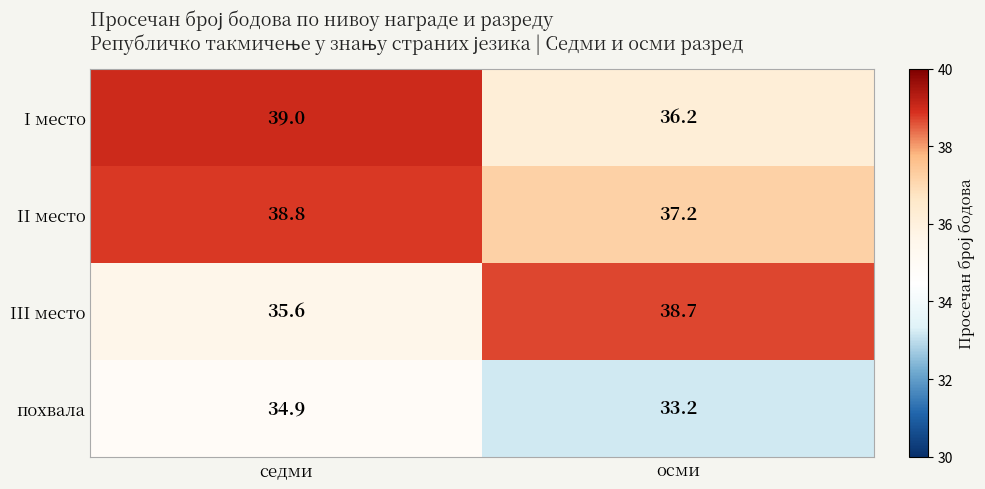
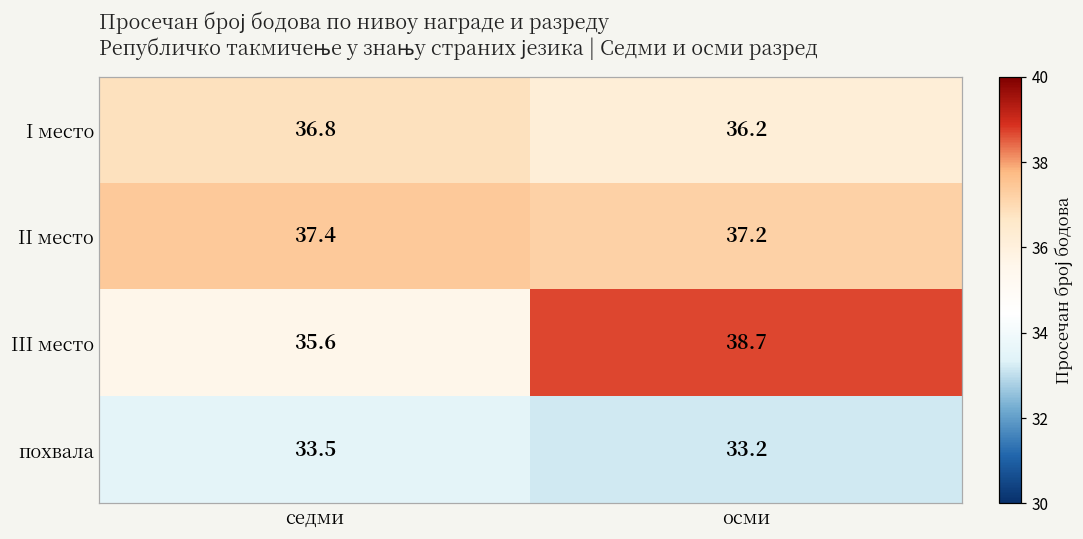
  {
    "I место": {
-     "седми": 39.0,
+     "седми": 36.8,
      "осми": 36.2
    },
    "II место": {
-     "седми": 38.8,
+     "седми": 37.4,
      "осми": 37.2
    },
    "III место": {
      "седми": 35.6,
      "осми": 38.7
    },
    "похвала": {
-     "седми": 34.9,
+     "седми": 33.5,
      "осми": 33.2
    }
  }
